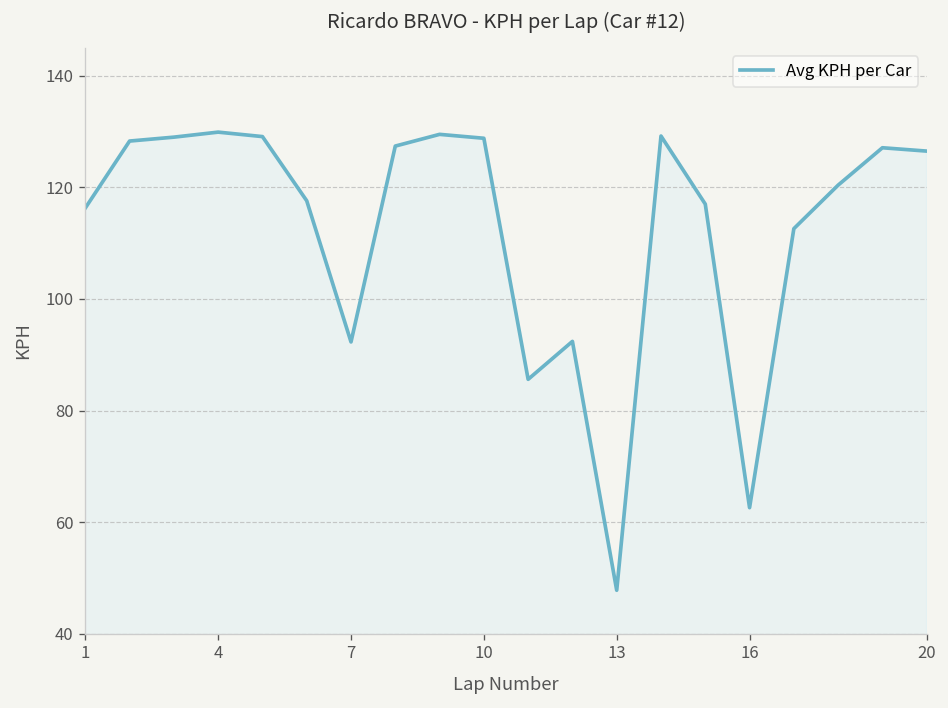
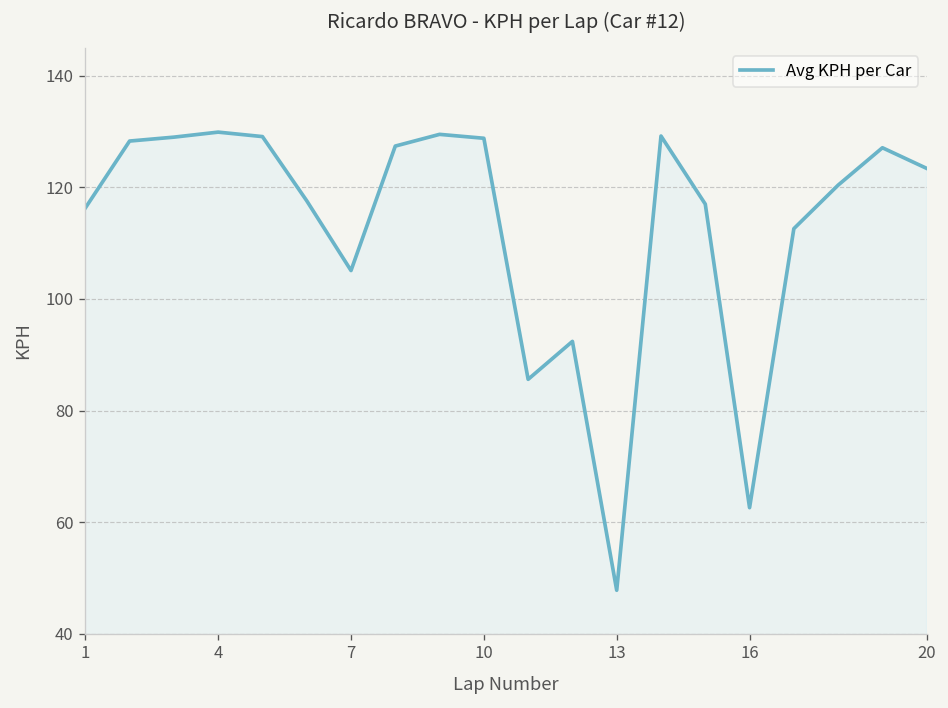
  {
    "1": 116,
    "4": 130,
-   "7": 92,
+   "7": 105,
    "10": 129,
    "13": 48,
    "16": 63,
-   "20": 127
+   "20": 123
  }
